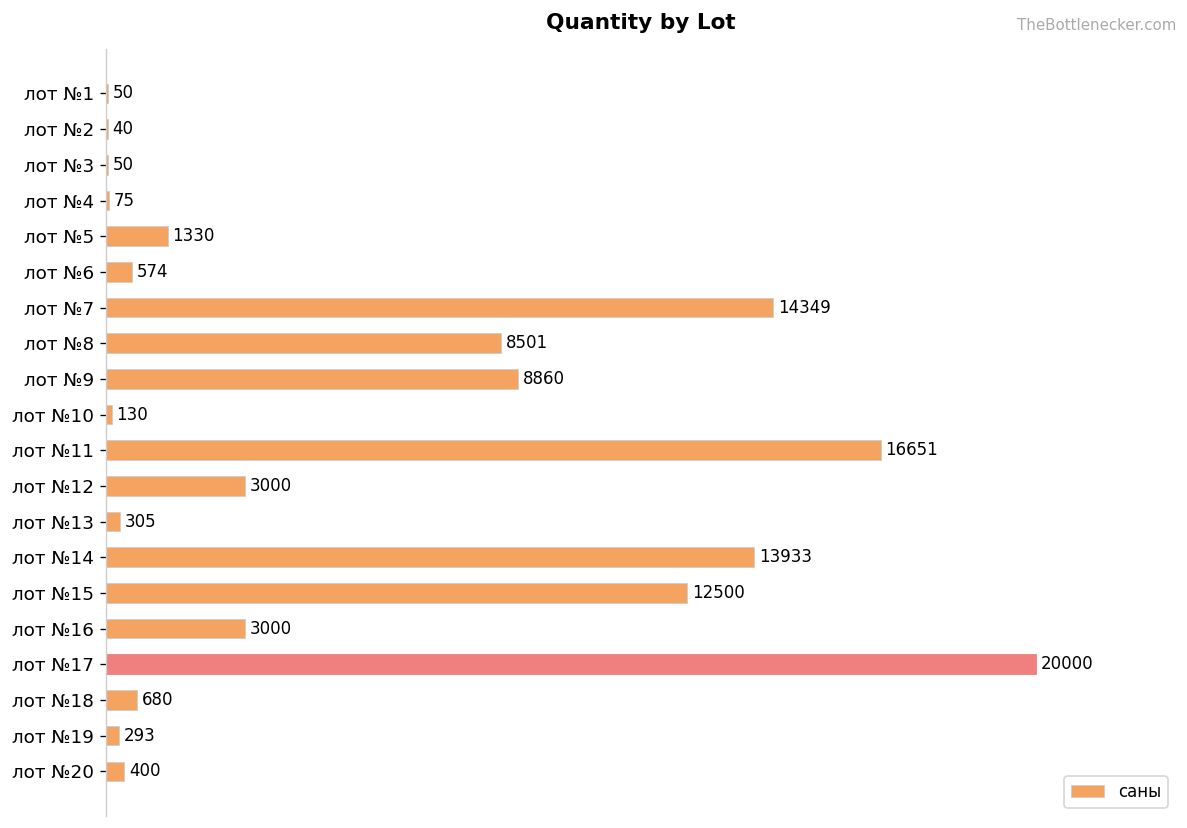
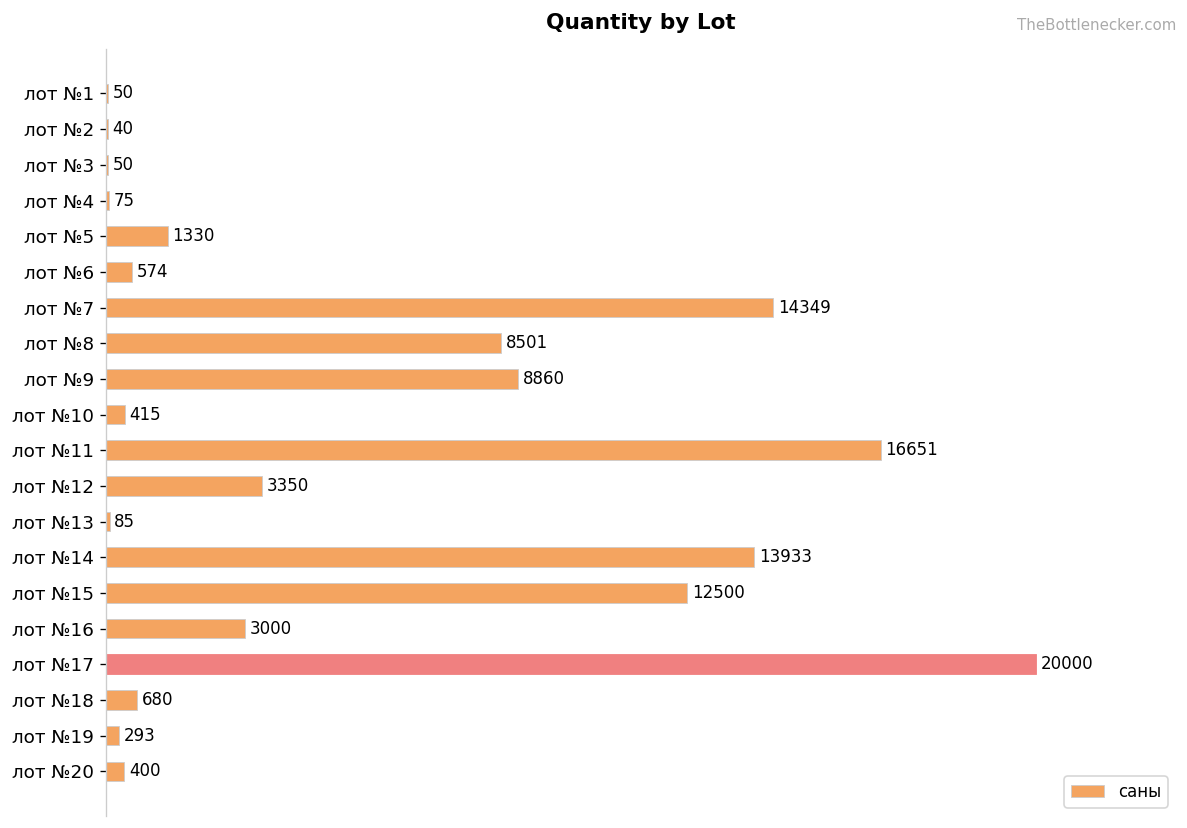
  {
-   "лот №10": 130,
-   "лот №12": 3000,
-   "лот №13": 305
+   "лот №10": 415,
+   "лот №12": 3350,
+   "лот №13": 85
  }
